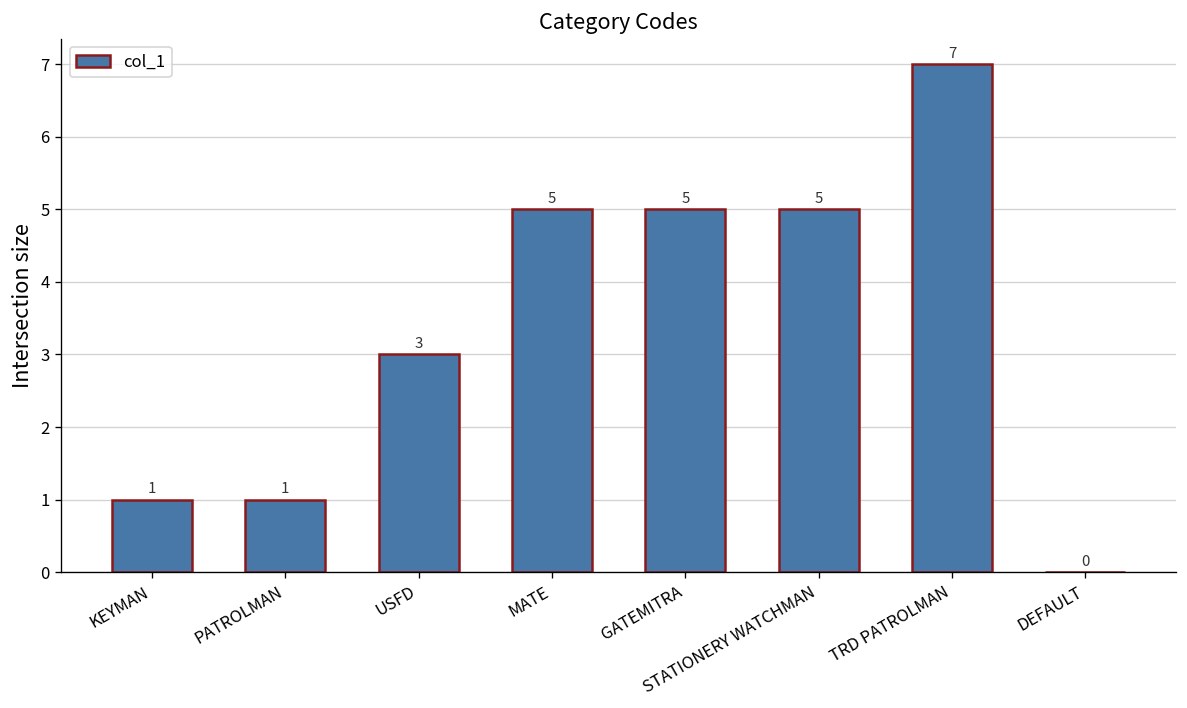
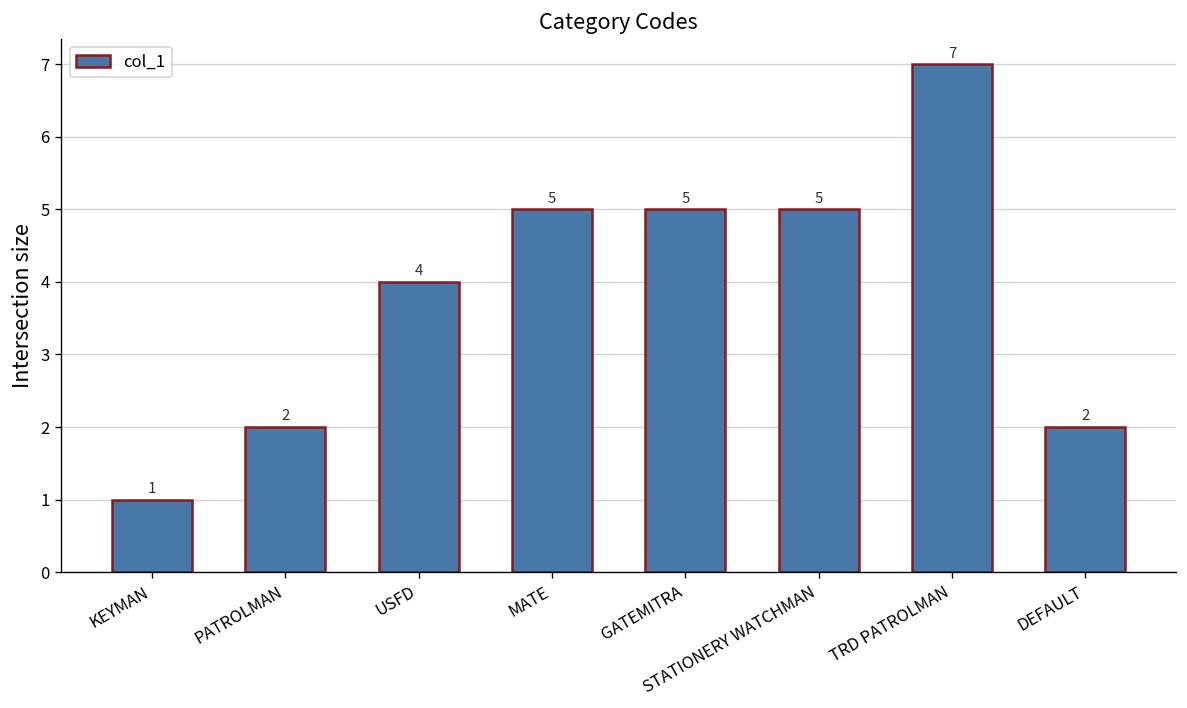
  {
    "KEYMAN": 1,
-   "PATROLMAN": 1,
-   "USFD": 3,
+   "PATROLMAN": 2,
+   "USFD": 4,
    "MATE": 5,
    "GATEMITRA": 5,
    "STATIONERY WATCHMAN": 5,
    "TRD PATROLMAN": 7,
-   "DEFAULT": 0
+   "DEFAULT": 2
  }
